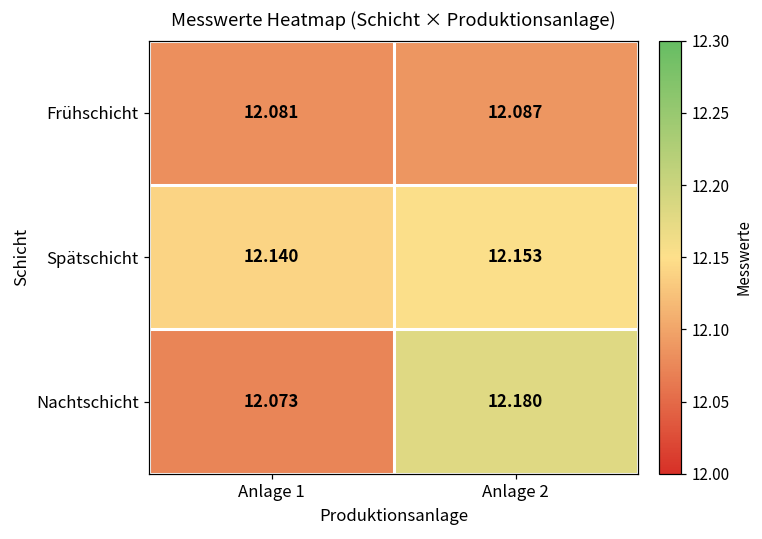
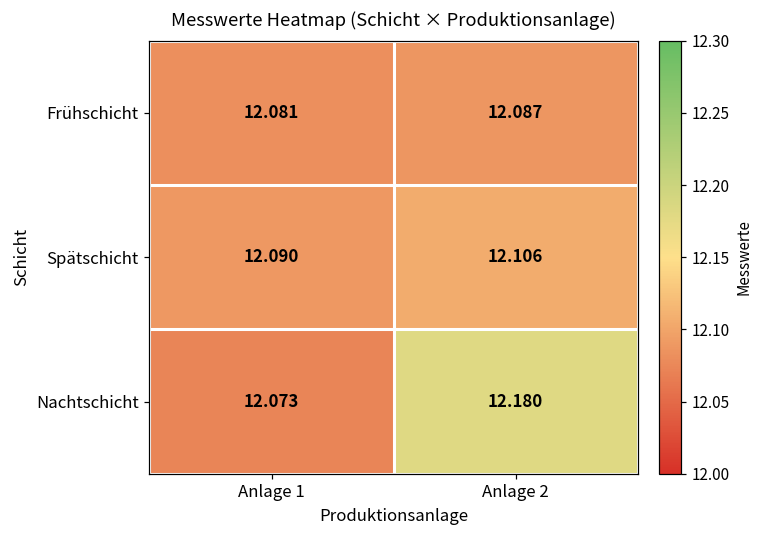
  {
    "Frühschicht": {
      "Anlage 1": 12.081,
      "Anlage 2": 12.087
    },
    "Spätschicht": {
-     "Anlage 1": 12.140,
-     "Anlage 2": 12.153
+     "Anlage 1": 12.090,
+     "Anlage 2": 12.106
    },
    "Nachtschicht": {
      "Anlage 1": 12.073,
      "Anlage 2": 12.180
    }
  }
